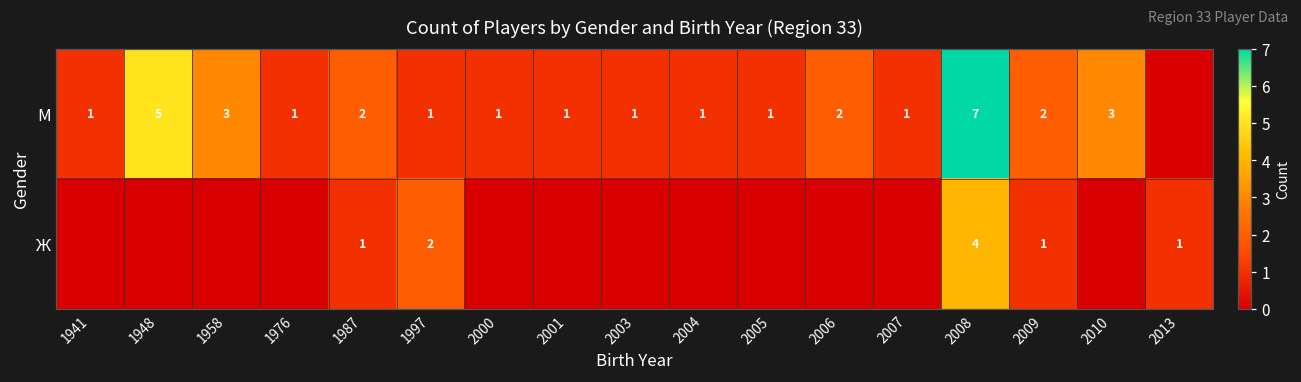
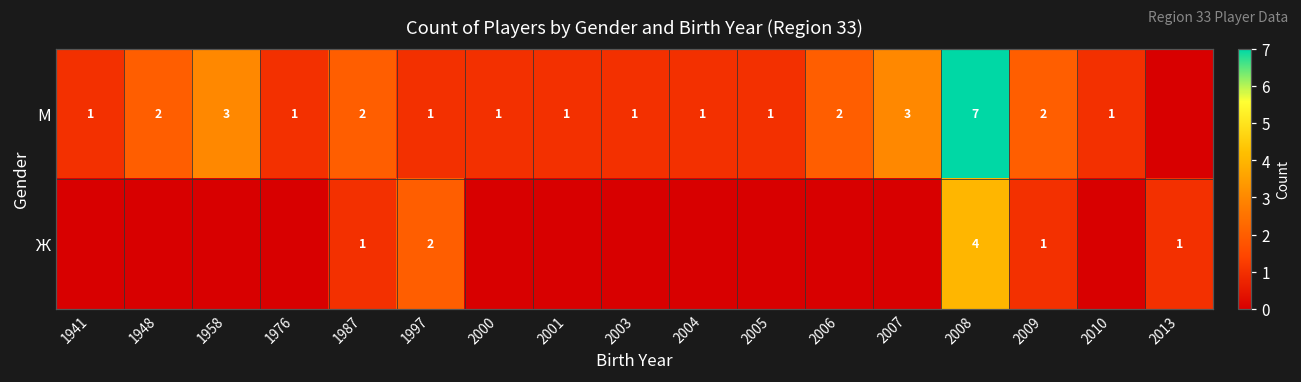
  {
    "М": {
      "1941": 1,
-     "1948": 5,
+     "1948": 2,
      "1958": 3,
      "1976": 1,
      "1987": 2,
      "1997": 1,
      "2000": 1,
      "2001": 1,
      "2003": 1,
      "2004": 1,
      "2005": 1,
      "2006": 2,
-     "2007": 1,
+     "2007": 3,
      "2008": 7,
      "2009": 2,
-     "2010": 3
+     "2010": 1
    },
    "Ж": {
      "1987": 1,
      "1997": 2,
      "2008": 4,
      "2009": 1,
      "2013": 1
    }
  }
